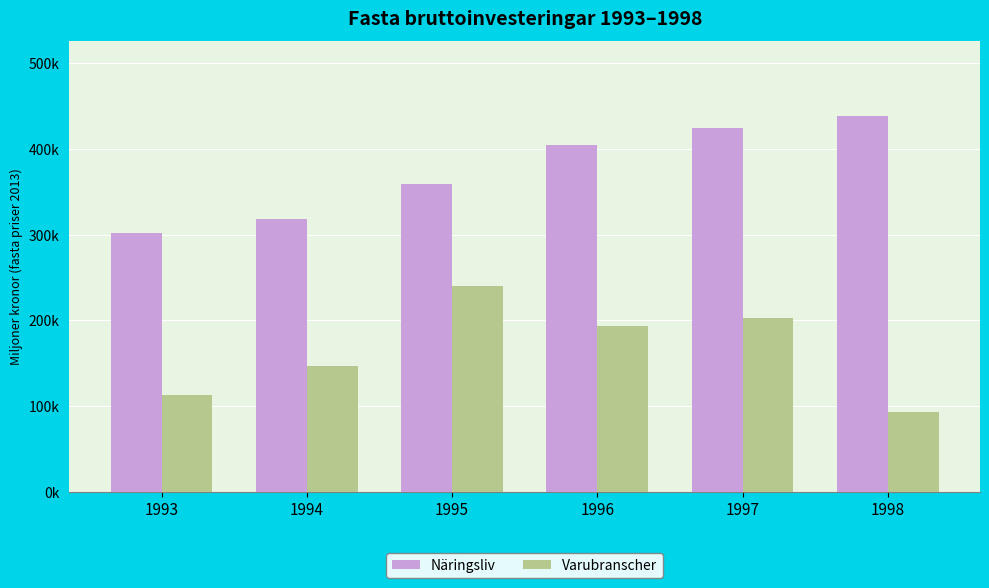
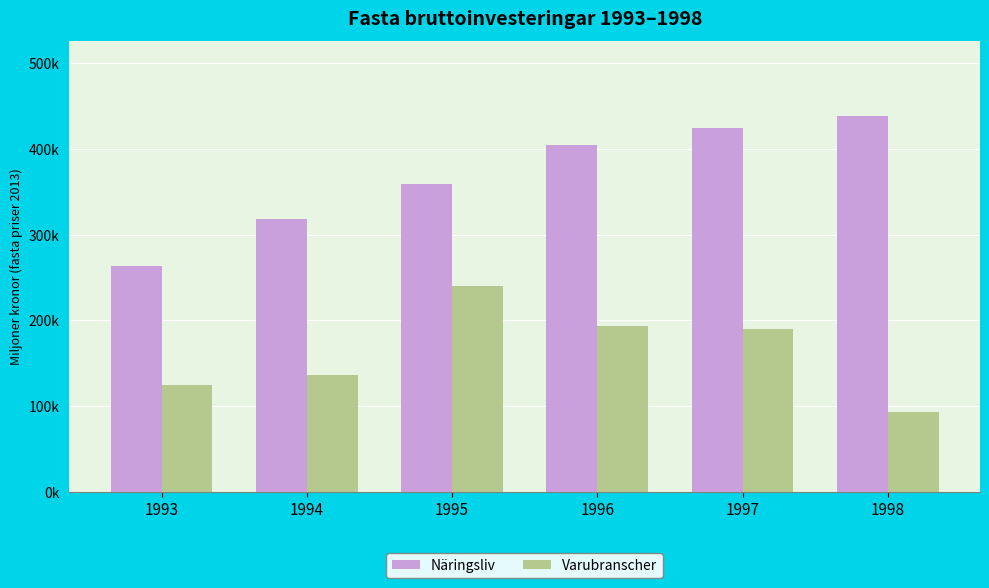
  {
    "Näringsliv": {
-     "1993": 300000,
+     "1993": 260000,
      "1994": 320000,
      "1995": 360000,
      "1996": 400000,
      "1997": 420000,
      "1998": 440000
    },
    "Varubranscher": {
-     "1993": 110000,
-     "1994": 150000,
+     "1993": 120000,
+     "1994": 140000,
      "1995": 240000,
      "1996": 190000,
-     "1997": 200000,
+     "1997": 190000,
      "1998": 90000
    }
  }
